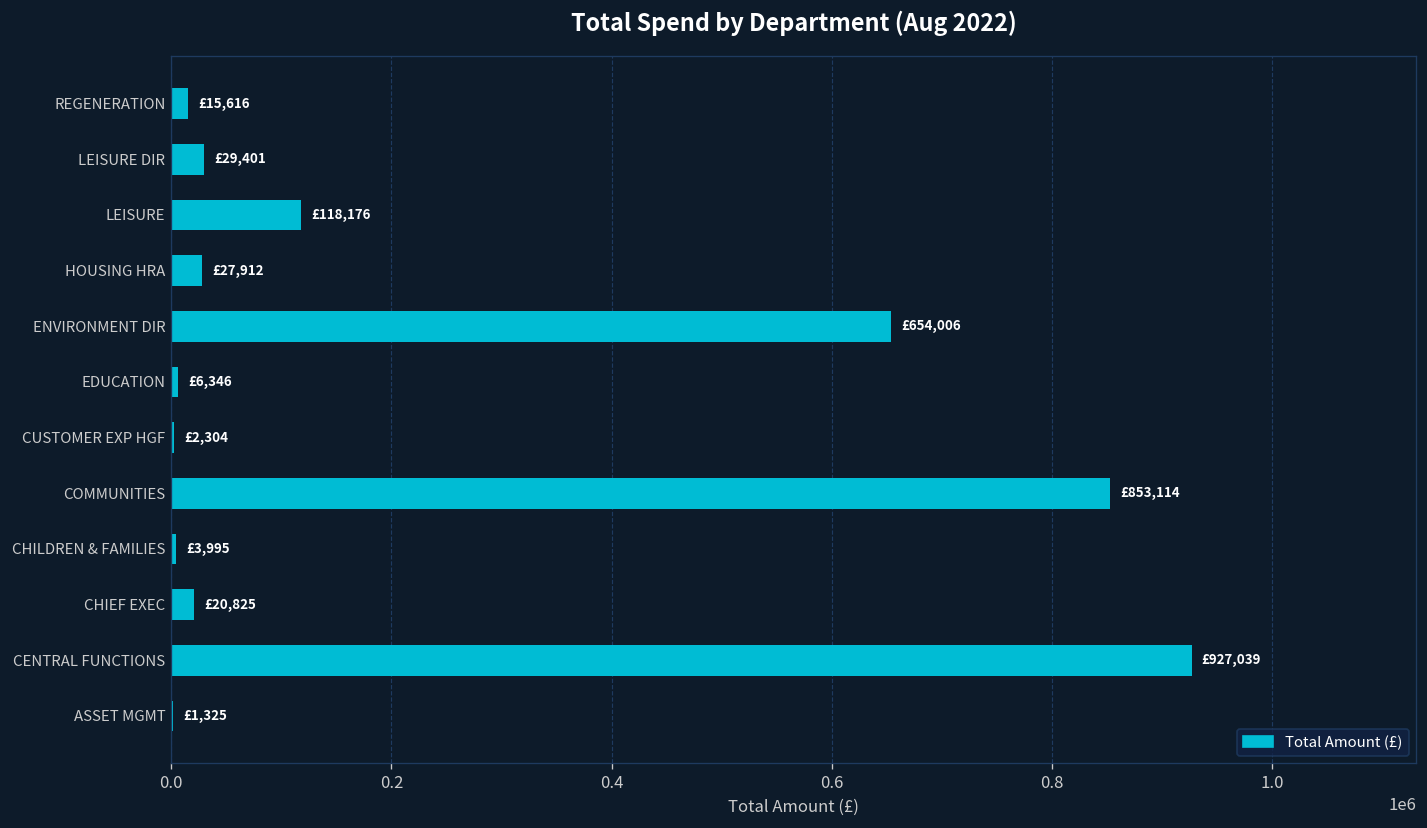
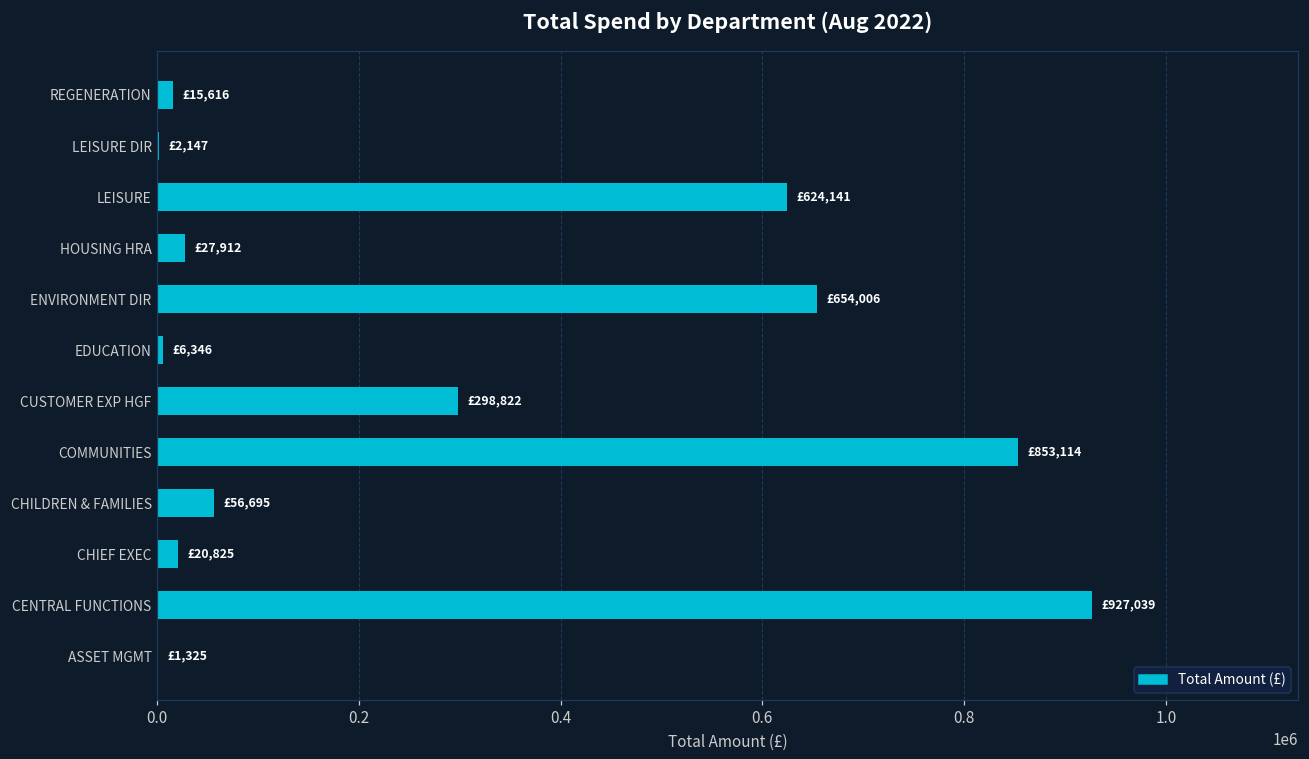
  {
    "REGENERATION": "£15,616",
-   "LEISURE DIR": "£29,401",
-   "LEISURE": "£118,176",
+   "LEISURE DIR": "£2,147",
+   "LEISURE": "£624,141",
    "HOUSING HRA": "£27,912",
    "ENVIRONMENT DIR": "£654,006",
    "EDUCATION": "£6,346",
-   "CUSTOMER EXP HGF": "£2,304",
+   "CUSTOMER EXP HGF": "£298,822",
    "COMMUNITIES": "£853,114",
-   "CHILDREN & FAMILIES": "£3,995",
+   "CHILDREN & FAMILIES": "£56,695",
    "CHIEF EXEC": "£20,825",
    "CENTRAL FUNCTIONS": "£927,039",
    "ASSET MGMT": "£1,325"
  }
